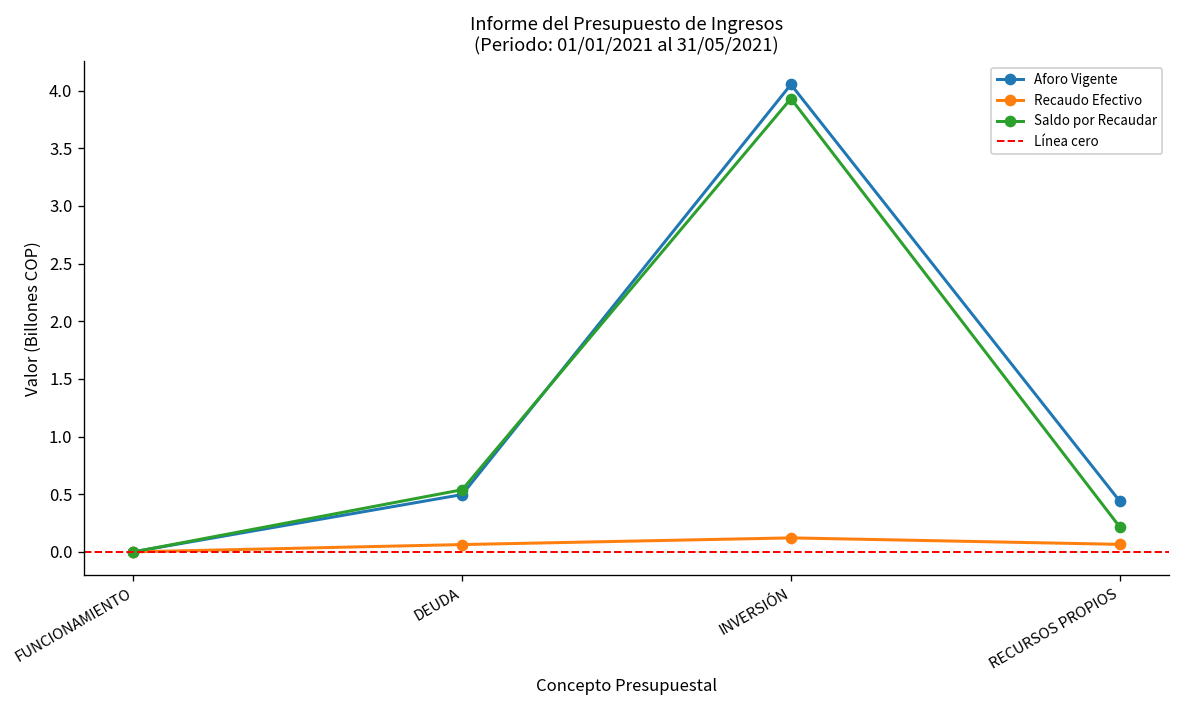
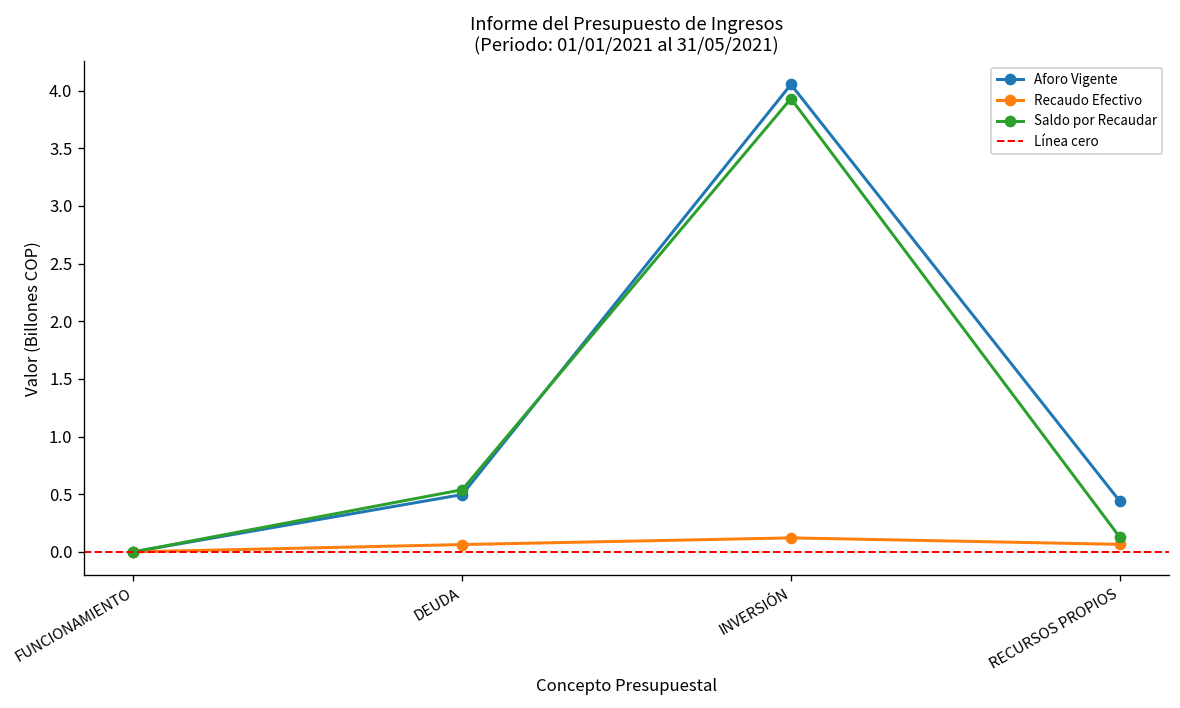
  {
    "Aforo Vigente": {
      "DEUDA": 0.5,
      "INVERSIÓN": 4.1,
      "RECURSOS PROPIOS": 0.4
    },
    "Recaudo Efectivo": {
      "DEUDA": 0.1,
      "INVERSIÓN": 0.1,
      "RECURSOS PROPIOS": 0.1
    },
    "Saldo por Recaudar": {
      "DEUDA": 0.5,
      "INVERSIÓN": 3.9,
-     "RECURSOS PROPIOS": 0.2
+     "RECURSOS PROPIOS": 0.1
    }
  }
